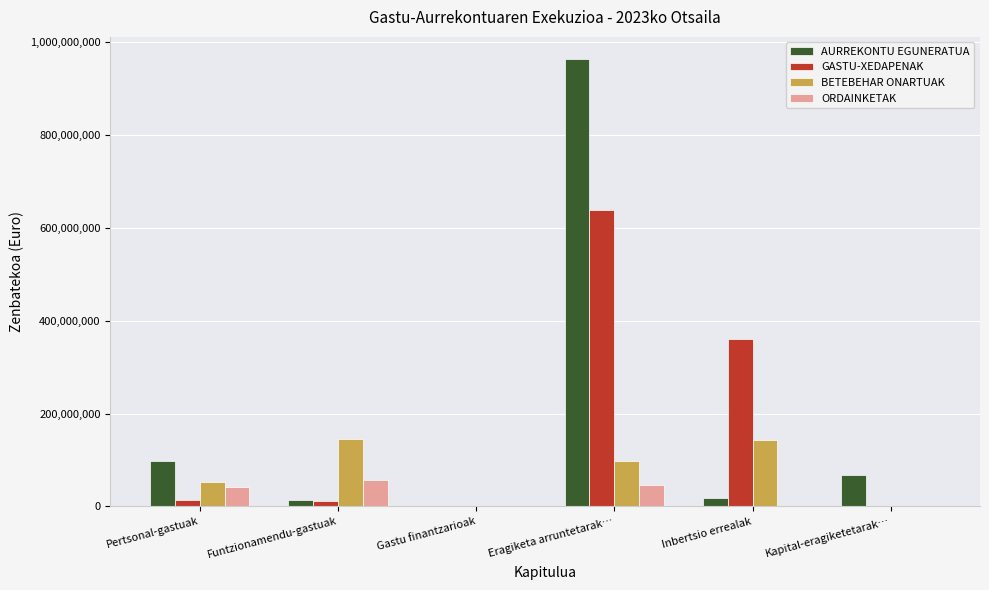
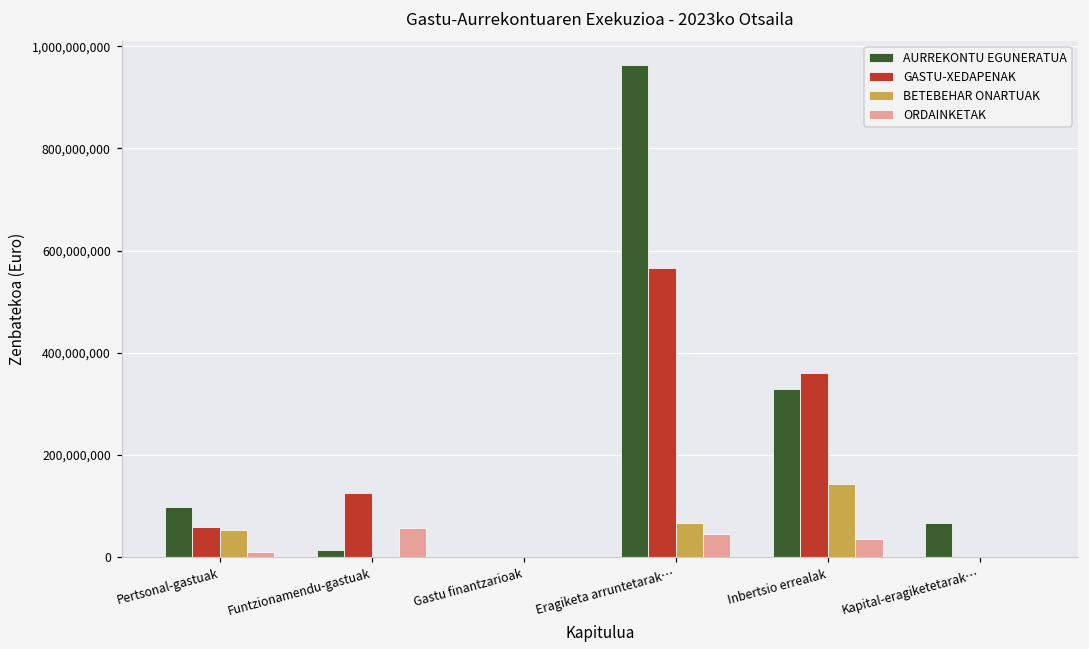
  {
    "AURREKONTU EGUNERATUA": {
      "Pertsonal-gastuak": "100,000,000",
      "Funtzionamendu-gastuak": "10,000,000",
      "Eragiketa arruntetarak…": "960,000,000",
-     "Inbertsio errealak": "20,000,000",
+     "Inbertsio errealak": "330,000,000",
      "Kapital-eragiketetarak…": "70,000,000"
    },
    "GASTU-XEDAPENAK": {
-     "Pertsonal-gastuak": "10,000,000",
-     "Funtzionamendu-gastuak": "10,000,000",
-     "Eragiketa arruntetarak…": "640,000,000",
+     "Pertsonal-gastuak": "60,000,000",
+     "Funtzionamendu-gastuak": "130,000,000",
+     "Eragiketa arruntetarak…": "570,000,000",
      "Inbertsio errealak": "360,000,000",
      "Kapital-eragiketetarak…": "0"
    },
    "BETEBEHAR ONARTUAK": {
      "Pertsonal-gastuak": "50,000,000",
-     "Funtzionamendu-gastuak": "140,000,000",
-     "Eragiketa arruntetarak…": "100,000,000",
+     "Funtzionamendu-gastuak": "0",
+     "Eragiketa arruntetarak…": "70,000,000",
      "Inbertsio errealak": "140,000,000",
      "Kapital-eragiketetarak…": "0"
    },
    "ORDAINKETAK": {
-     "Pertsonal-gastuak": "40,000,000",
+     "Pertsonal-gastuak": "10,000,000",
      "Funtzionamendu-gastuak": "60,000,000",
      "Eragiketa arruntetarak…": "50,000,000",
-     "Inbertsio errealak": "0",
+     "Inbertsio errealak": "40,000,000",
      "Kapital-eragiketetarak…": "0"
    }
  }
